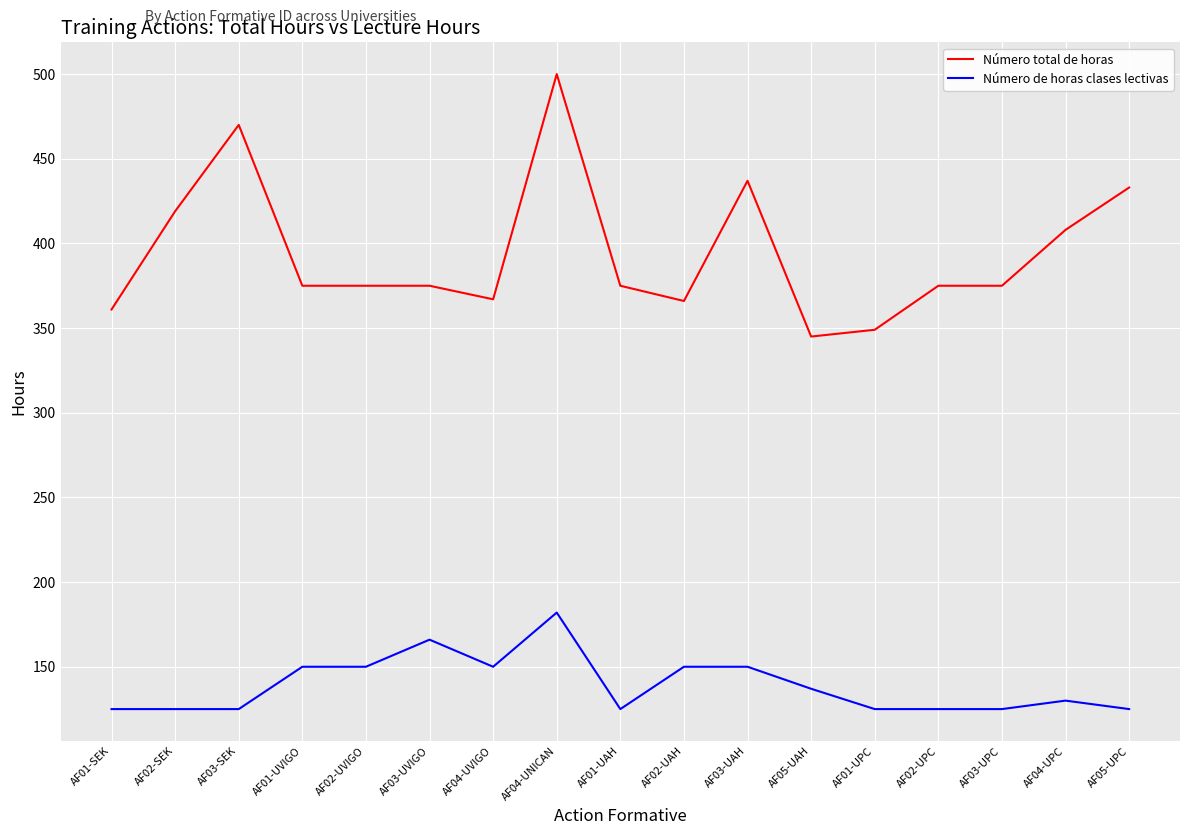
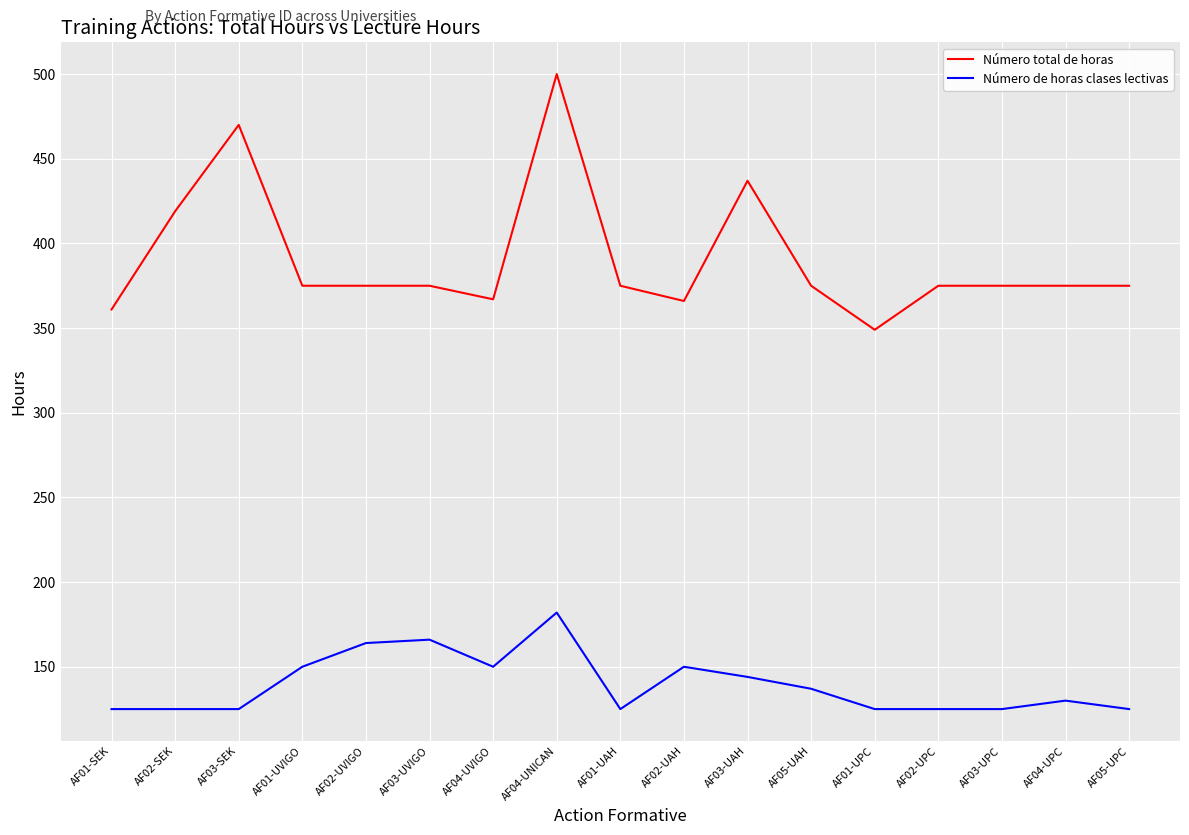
  {
    "Número total de horas": {
      "AF01-SEK": 361,
      "AF02-SEK": 419,
      "AF03-SEK": 470,
      "AF01-UVIGO": 375,
      "AF02-UVIGO": 375,
      "AF03-UVIGO": 375,
      "AF04-UVIGO": 367,
      "AF04-UNICAN": 500,
      "AF01-UAH": 375,
      "AF02-UAH": 366,
      "AF03-UAH": 437,
-     "AF05-UAH": 345,
+     "AF05-UAH": 375,
      "AF01-UPC": 349,
      "AF02-UPC": 375,
      "AF03-UPC": 375,
-     "AF04-UPC": 408,
-     "AF05-UPC": 433
+     "AF04-UPC": 375,
+     "AF05-UPC": 375
    },
    "Número de horas clases lectivas": {
      "AF01-SEK": 125,
      "AF02-SEK": 125,
      "AF03-SEK": 125,
      "AF01-UVIGO": 150,
-     "AF02-UVIGO": 150,
+     "AF02-UVIGO": 164,
      "AF03-UVIGO": 166,
      "AF04-UVIGO": 150,
      "AF04-UNICAN": 182,
      "AF01-UAH": 125,
      "AF02-UAH": 150,
-     "AF03-UAH": 150,
+     "AF03-UAH": 144,
      "AF05-UAH": 137,
      "AF01-UPC": 125,
      "AF02-UPC": 125,
      "AF03-UPC": 125,
      "AF04-UPC": 130,
      "AF05-UPC": 125
    }
  }
